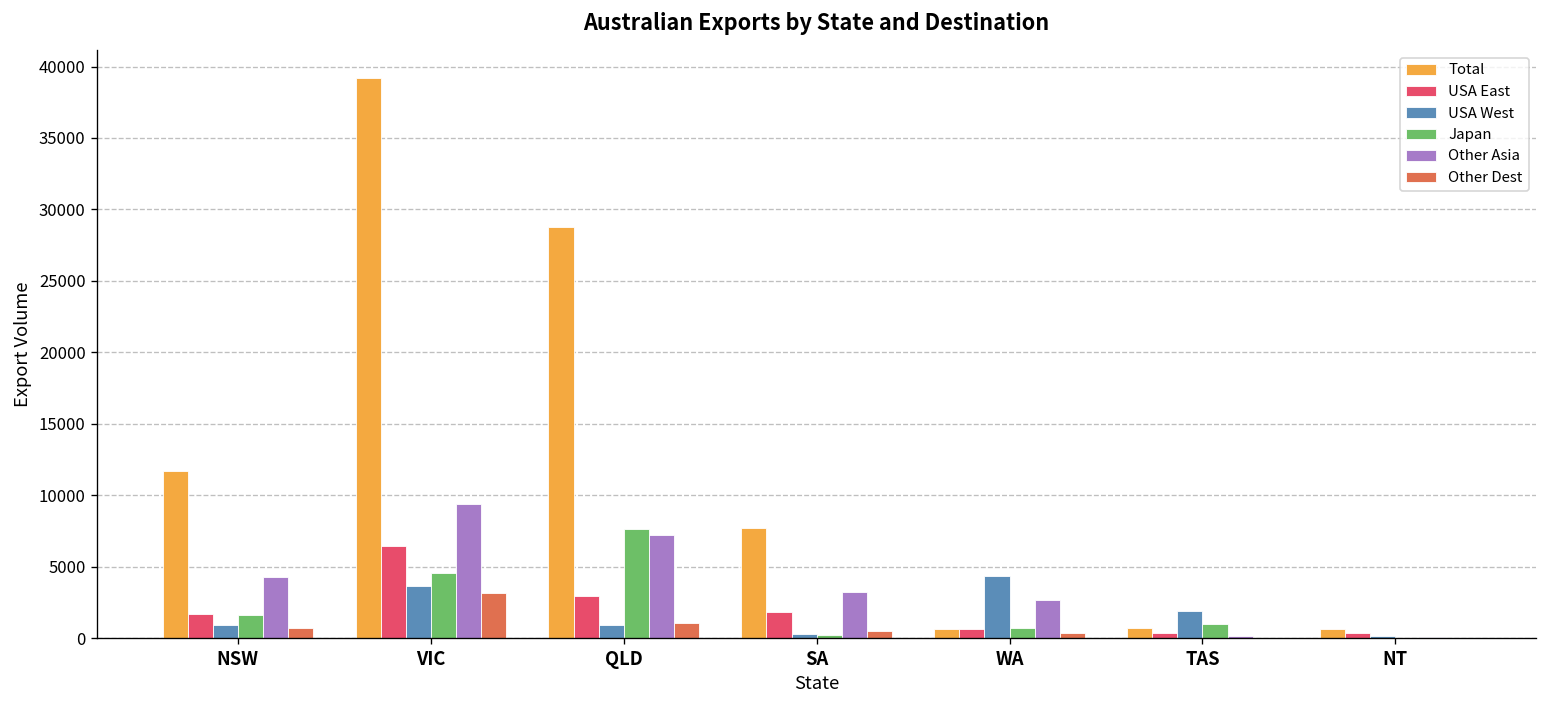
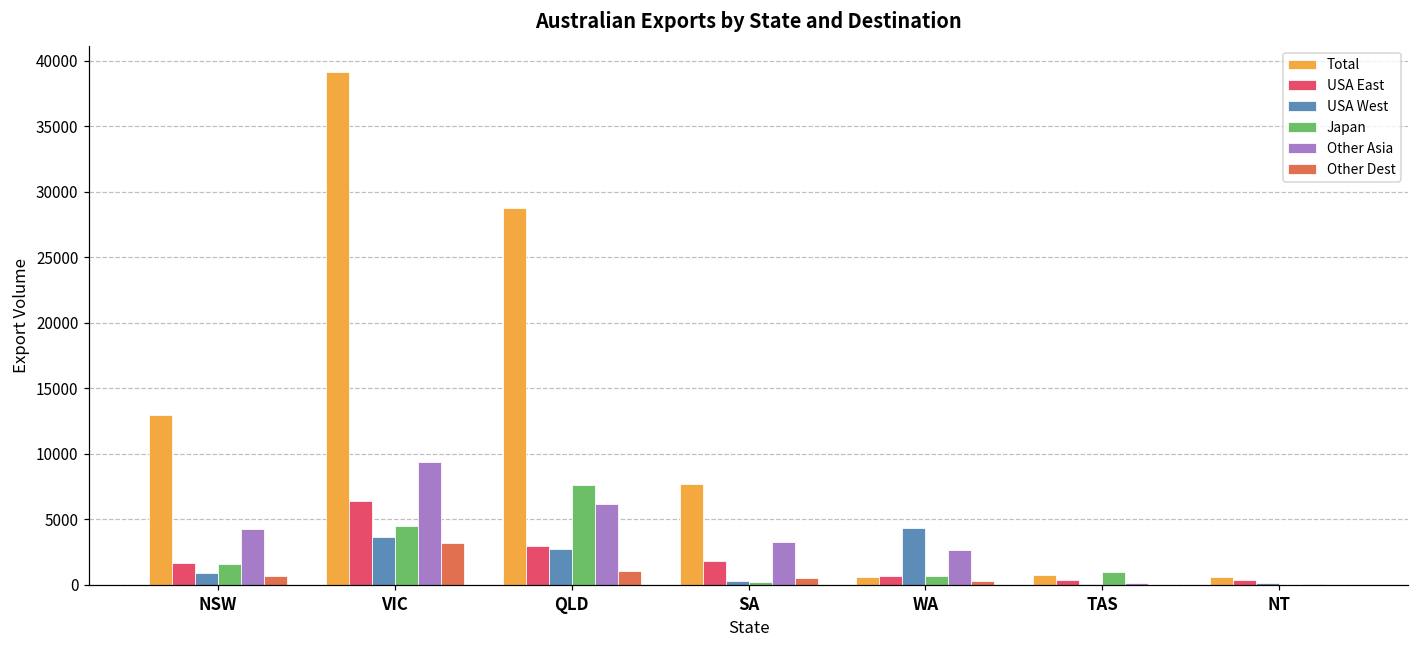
  {
    "Total": {
-     "NSW": 11700,
+     "NSW": 13000,
      "VIC": 39200,
      "QLD": 28800,
      "SA": 7700,
      "WA": 600,
      "TAS": 700,
      "NT": 600
    },
    "USA West": {
      "NSW": 900,
      "VIC": 3600,
-     "QLD": 900,
+     "QLD": 2800,
      "SA": 300,
      "WA": 4300,
-     "TAS": 1900
+     "TAS": 100
    },
    "Japan": {
      "NSW": 1600,
      "VIC": 4500,
      "QLD": 7600,
      "SA": 200,
      "WA": 700,
      "TAS": 1000
    },
    "Other Asia": {
      "NSW": 4300,
      "VIC": 9400,
-     "QLD": 7200,
+     "QLD": 6200,
      "SA": 3300,
      "WA": 2700
    }
  }
